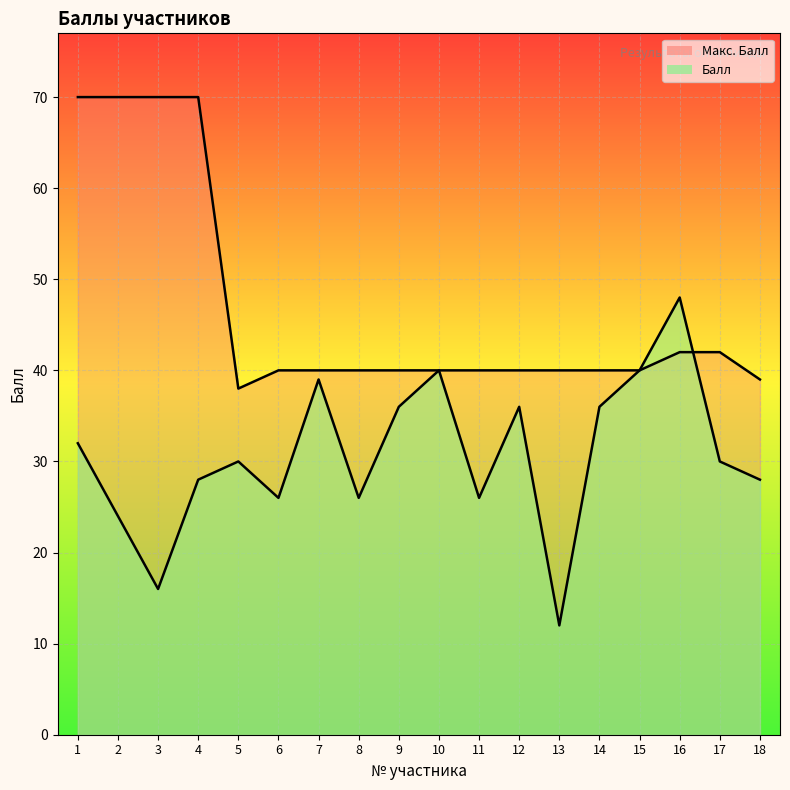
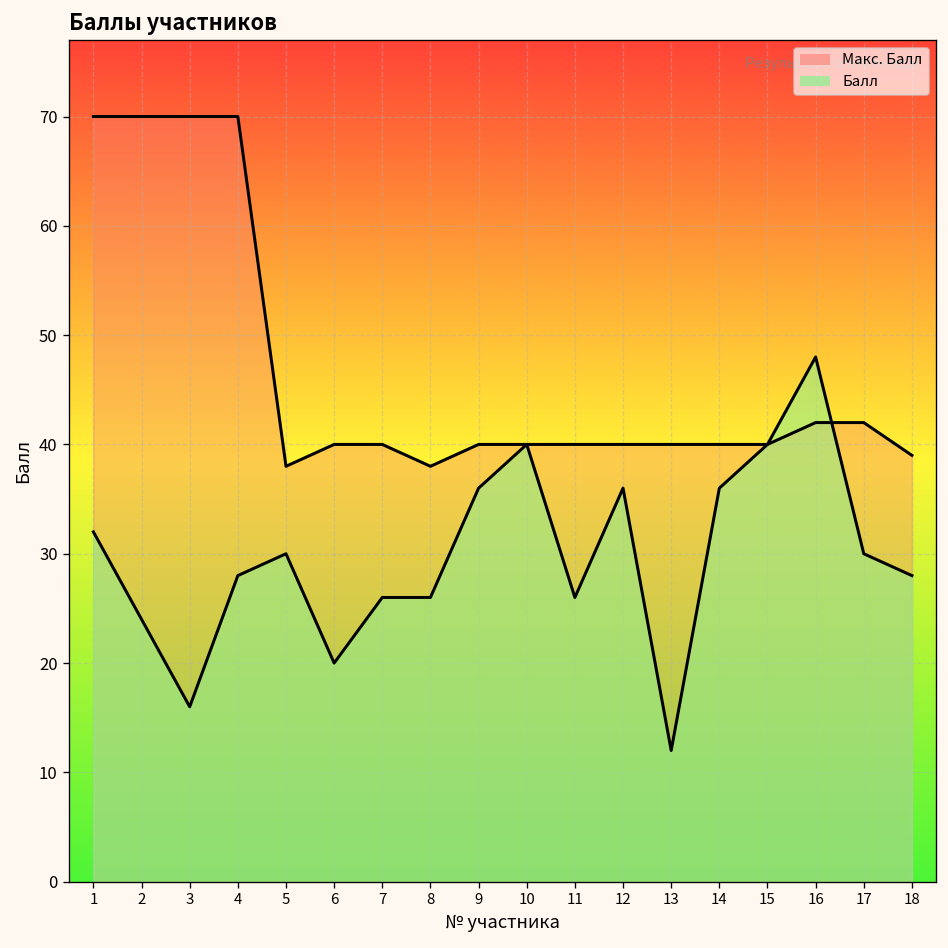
  {
    "Макс. Балл": {
      "1": 70,
      "2": 70,
      "3": 70,
      "4": 70,
      "5": 38,
      "6": 40,
      "7": 40,
-     "8": 40,
+     "8": 38,
      "9": 40,
      "11": 40,
      "12": 40,
      "13": 40,
      "14": 40,
      "16": 42,
      "17": 42,
      "18": 39
    },
    "Балл": {
      "1": 32,
      "2": 24,
      "3": 16,
      "4": 28,
      "5": 30,
-     "6": 26,
-     "7": 39,
+     "6": 20,
+     "7": 26,
      "8": 26,
      "9": 36,
      "11": 26,
      "12": 36,
      "13": 12,
      "14": 36,
      "16": 48,
      "17": 30,
      "18": 28
    }
  }
